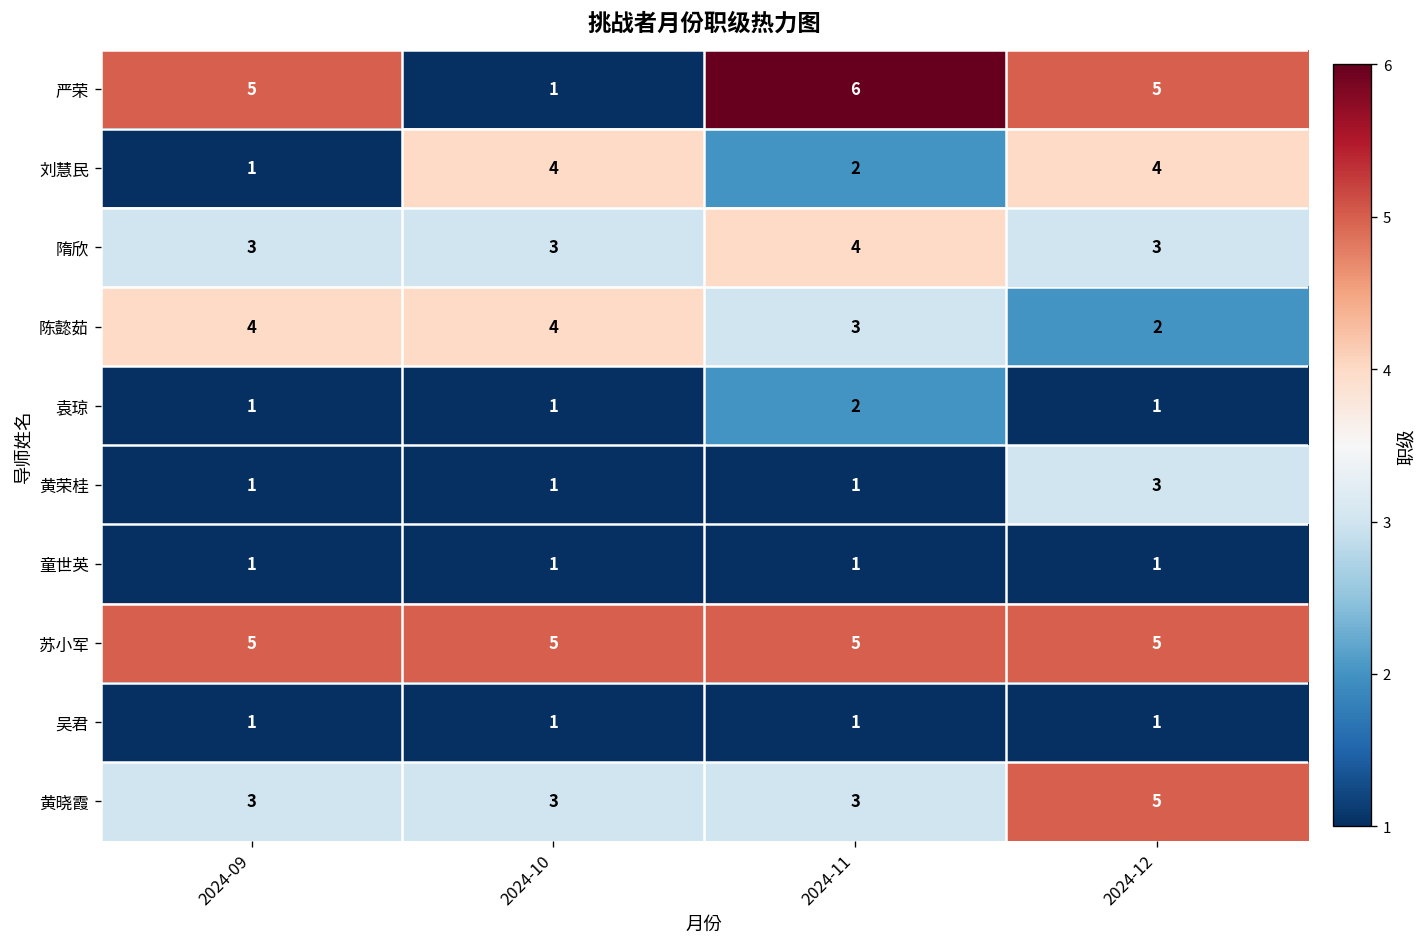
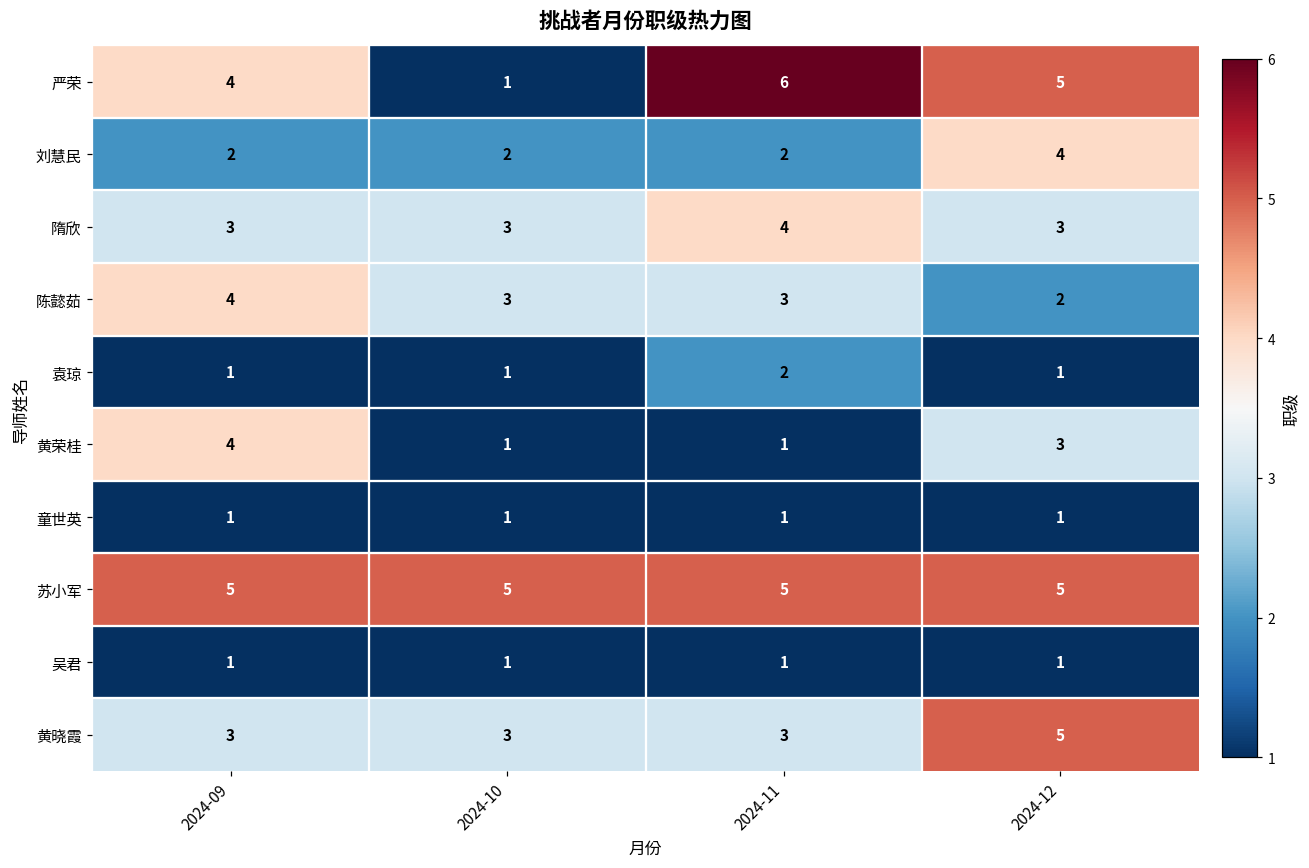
  {
    "严荣": {
-     "2024-09": 5,
+     "2024-09": 4,
      "2024-10": 1,
      "2024-11": 6,
      "2024-12": 5
    },
    "刘慧民": {
-     "2024-09": 1,
-     "2024-10": 4,
+     "2024-09": 2,
+     "2024-10": 2,
      "2024-11": 2,
      "2024-12": 4
    },
    "隋欣": {
      "2024-09": 3,
      "2024-10": 3,
      "2024-11": 4,
      "2024-12": 3
    },
    "陈懿茹": {
      "2024-09": 4,
-     "2024-10": 4,
+     "2024-10": 3,
      "2024-11": 3,
      "2024-12": 2
    },
    "袁琼": {
      "2024-09": 1,
      "2024-10": 1,
      "2024-11": 2,
      "2024-12": 1
    },
    "黄荣桂": {
-     "2024-09": 1,
+     "2024-09": 4,
      "2024-10": 1,
      "2024-11": 1,
      "2024-12": 3
    },
    "童世英": {
      "2024-09": 1,
      "2024-10": 1,
      "2024-11": 1,
      "2024-12": 1
    },
    "苏小军": {
      "2024-09": 5,
      "2024-10": 5,
      "2024-11": 5,
      "2024-12": 5
    },
    "吴君": {
      "2024-09": 1,
      "2024-10": 1,
      "2024-11": 1,
      "2024-12": 1
    },
    "黄晓霞": {
      "2024-09": 3,
      "2024-10": 3,
      "2024-11": 3,
      "2024-12": 5
    }
  }
